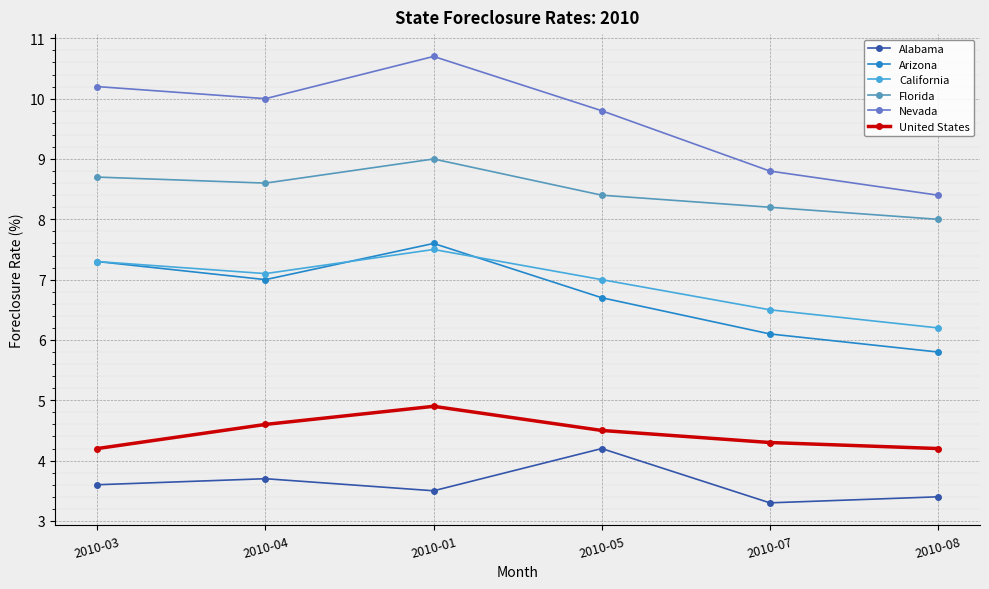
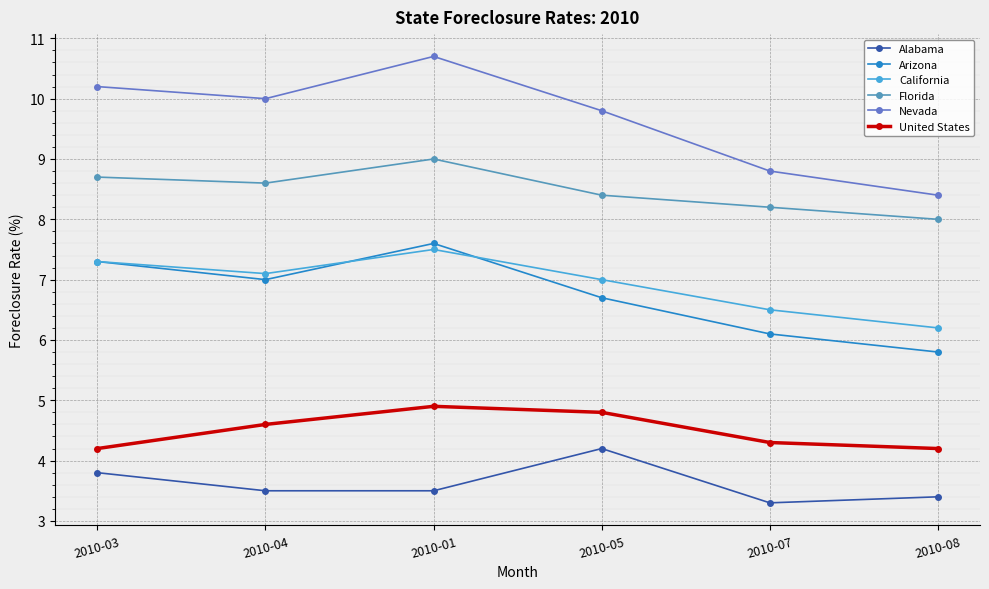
  {
    "Alabama": {
-     "2010-03": 3.6,
-     "2010-04": 3.7,
+     "2010-03": 3.8,
+     "2010-04": 3.5,
      "2010-01": 3.5,
      "2010-05": 4.2,
      "2010-07": 3.3,
      "2010-08": 3.4
    },
    "United States": {
      "2010-03": 4.2,
      "2010-04": 4.6,
      "2010-01": 4.9,
-     "2010-05": 4.5,
+     "2010-05": 4.8,
      "2010-07": 4.3,
      "2010-08": 4.2
    }
  }
